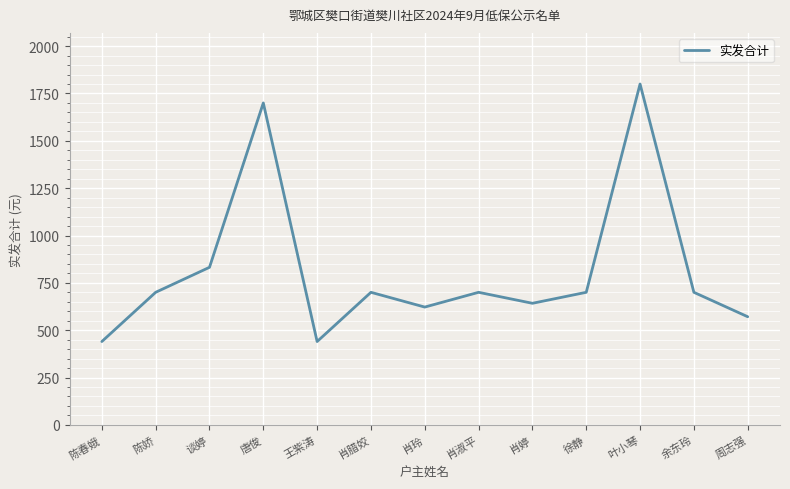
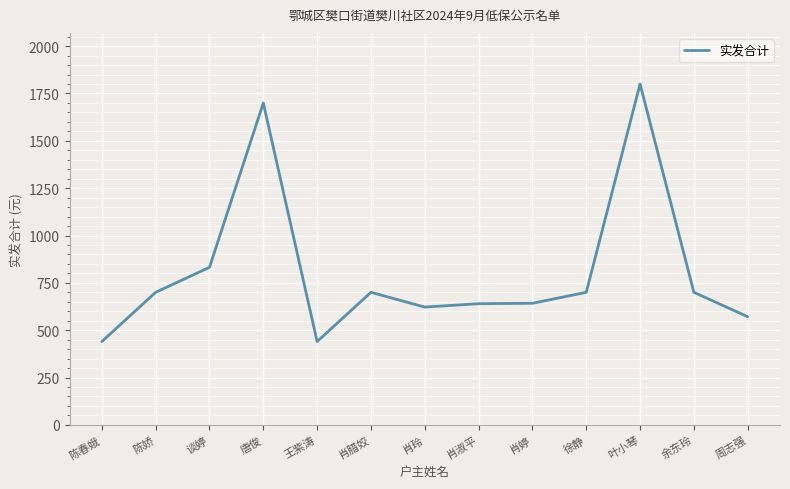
  {
    "陈春娥": 440,
    "陈娇": 700,
    "谈婷": 830,
    "唐俊": 1700,
    "王紫涛": 440,
    "肖腊姣": 700,
    "肖玲": 620,
-   "肖淑平": 700,
+   "肖淑平": 640,
    "肖婷": 640,
    "徐静": 700,
    "叶小琴": 1800,
    "余东玲": 700,
    "周志强": 570
  }
